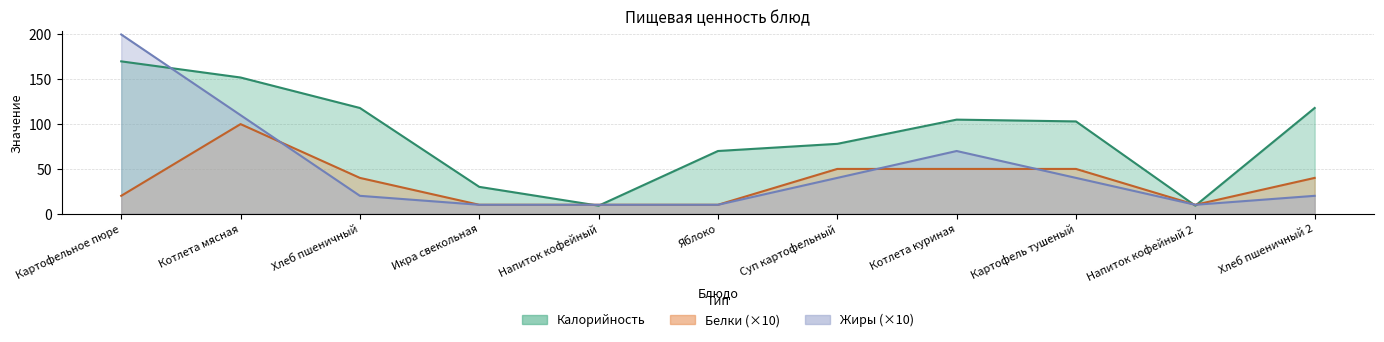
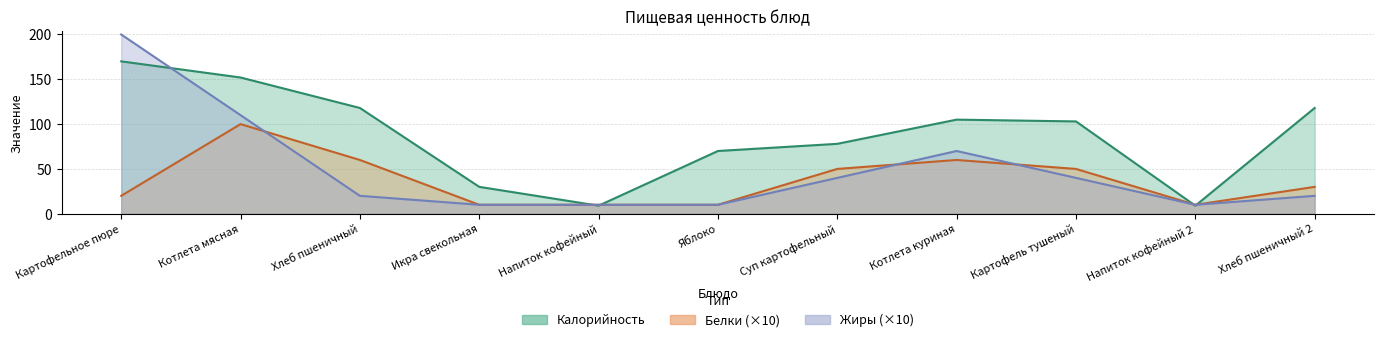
  {
    "Белки (×10)": {
      "Картофельное пюре": 20,
      "Котлета мясная": 100,
-     "Хлеб пшеничный": 40,
+     "Хлеб пшеничный": 60,
      "Суп картофельный": 50,
-     "Котлета куриная": 50,
+     "Котлета куриная": 60,
      "Картофель тушеный": 50,
-     "Хлеб пшеничный 2": 40
+     "Хлеб пшеничный 2": 30
    }
  }
